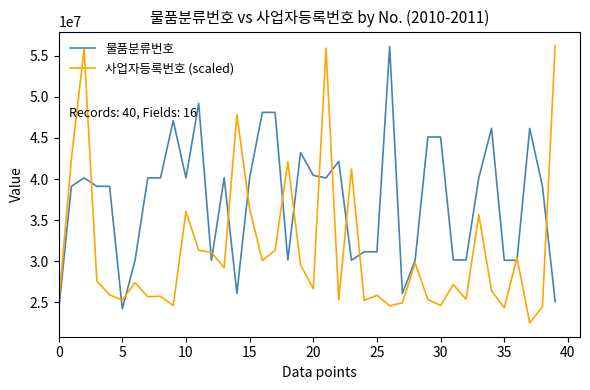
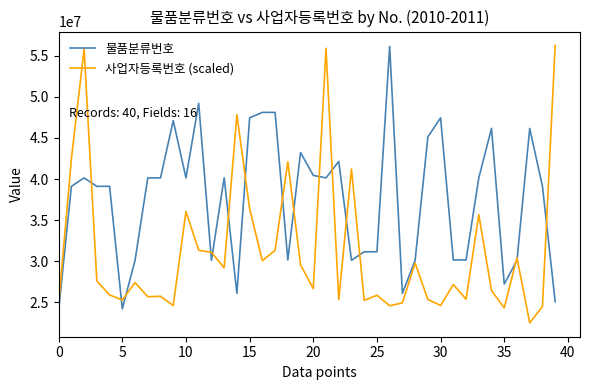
  {
    "물품분류번호": {
      "0": 24000000,
      "5": 24000000,
      "10": 40000000,
-     "15": 40000000,
+     "15": 47000000,
      "20": 40000000,
      "25": 31000000,
-     "30": 45000000,
-     "35": 30000000
+     "30": 47000000,
+     "35": 27000000
    },
    "사업자등록번호 (scaled)": {
      "0": 25000000,
      "5": 25000000,
      "10": 36000000,
      "15": 36000000,
      "20": 27000000,
      "25": 26000000,
      "30": 25000000,
      "35": 24000000
    }
  }
